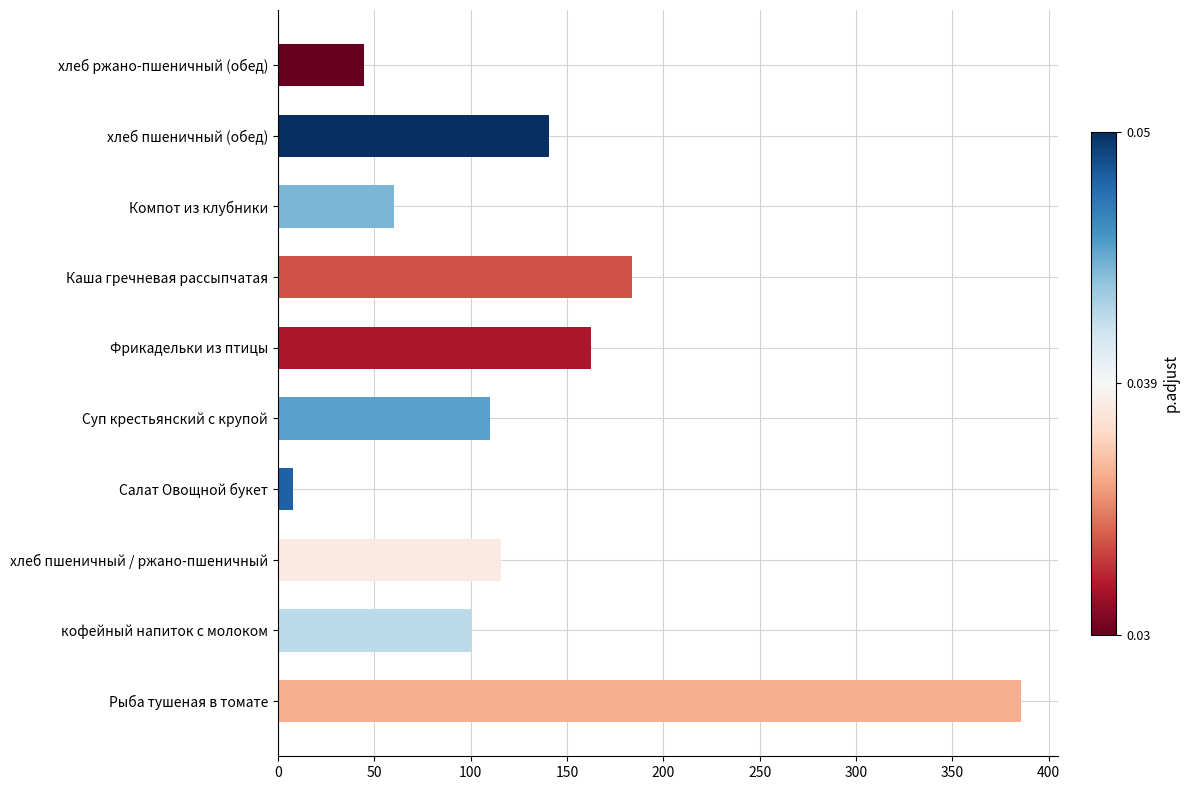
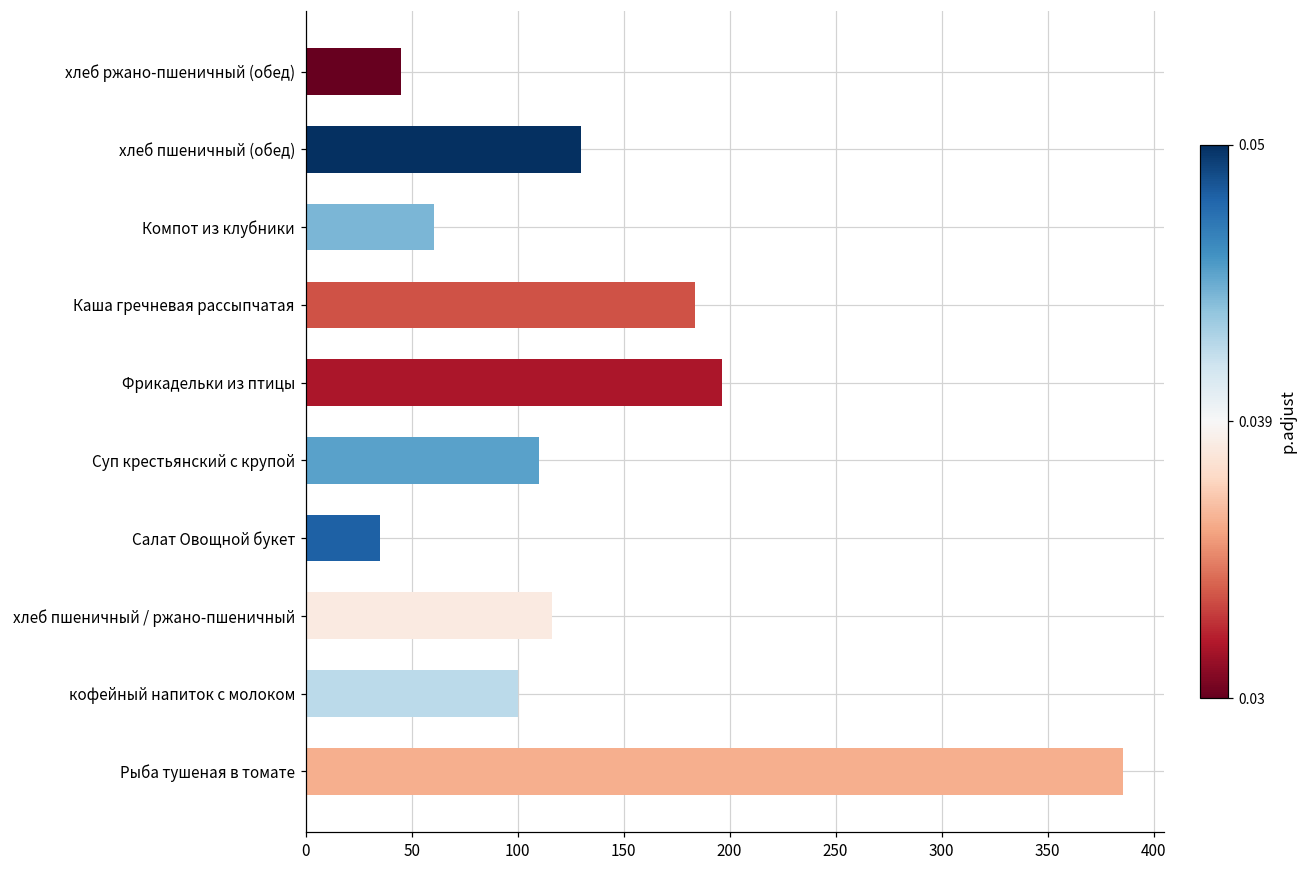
  {
    "хлеб ржано-пшеничный (обед)": 45,
-   "хлеб пшеничный (обед)": 141,
+   "хлеб пшеничный (обед)": 130,
    "Компот из клубники": 60,
    "Каша гречневая рассыпчатая": 184,
-   "Фрикадельки из птицы": 163,
+   "Фрикадельки из птицы": 196,
    "Суп крестьянский с крупой": 110,
-   "Салат Овощной букет": 8,
+   "Салат Овощной букет": 35,
    "хлеб пшеничный / ржано-пшеничный": 116,
    "кофейный напиток с молоком": 100,
    "Рыба тушеная в томате": 385
  }
